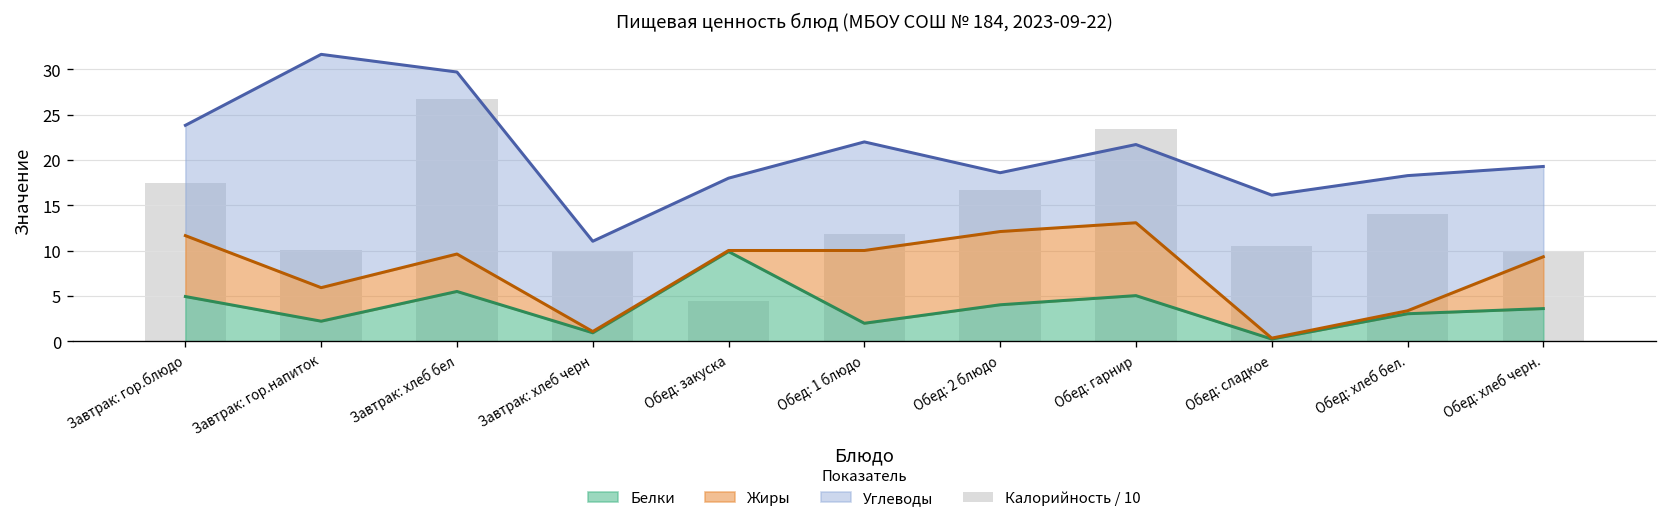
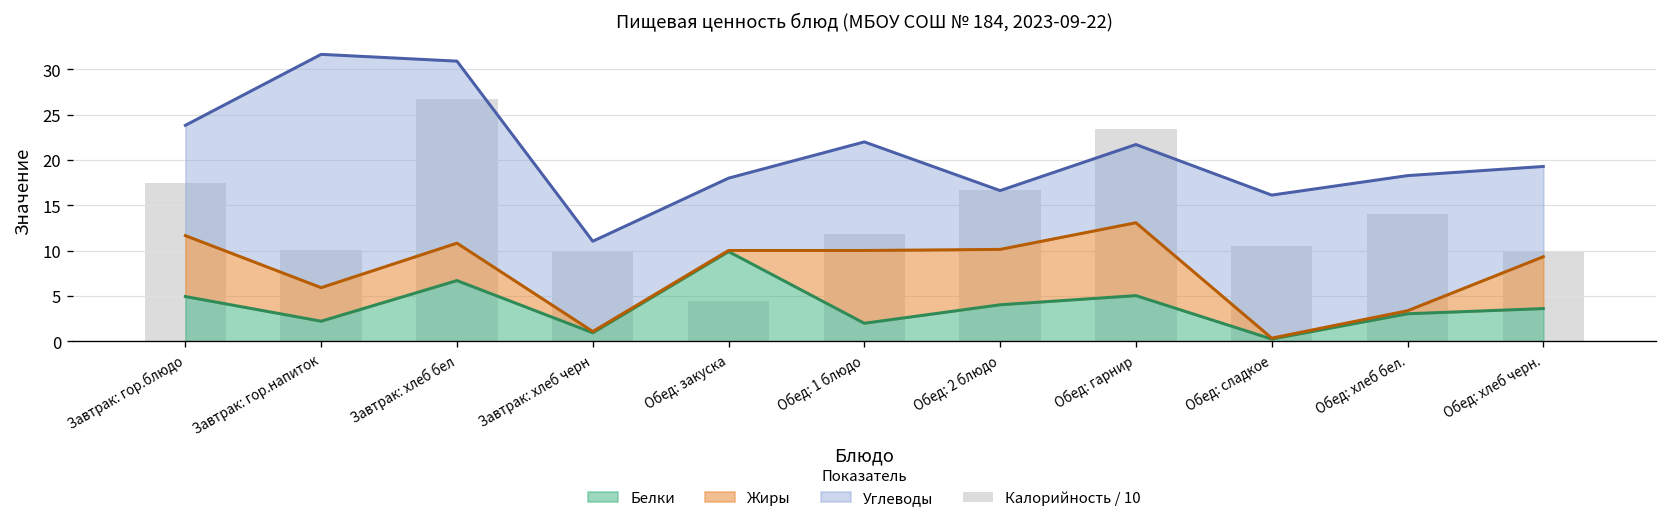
  {
    "Белки": {
      "Завтрак: гор.блюдо": 5,
      "Завтрак: гор.напиток": 2,
-     "Завтрак: хлеб бел": 6,
+     "Завтрак: хлеб бел": 7,
      "Обед: 1 блюдо": 2,
      "Обед: 2 блюдо": 4,
      "Обед: гарнир": 5,
      "Обед: хлеб черн.": 4
    },
    "Жиры": {
      "Завтрак: гор.блюдо": 7,
      "Завтрак: гор.напиток": 4,
      "Завтрак: хлеб бел": 4,
      "Обед: 1 блюдо": 8,
-     "Обед: 2 блюдо": 8,
+     "Обед: 2 блюдо": 6,
      "Обед: гарнир": 8,
      "Обед: хлеб черн.": 6
    }
  }
